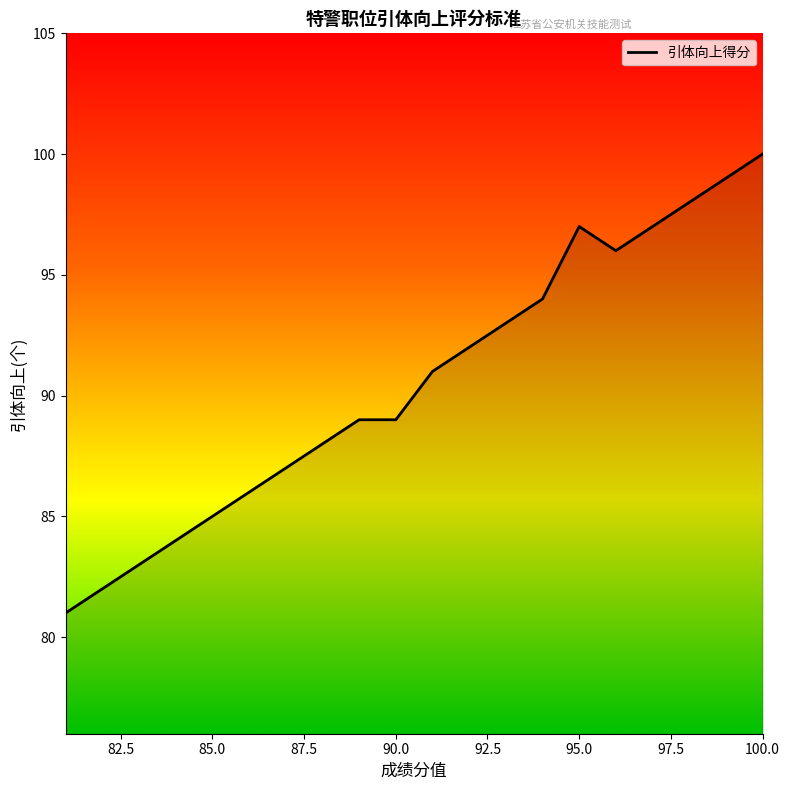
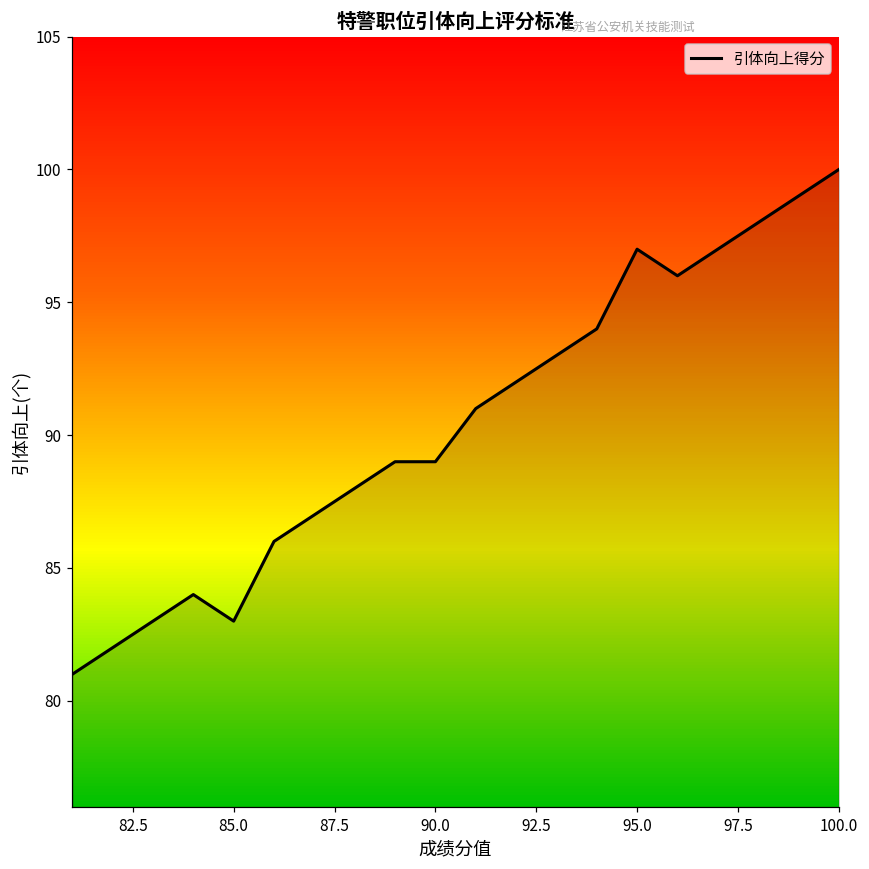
  {
-   "85.0": 85,
+   "85.0": 83,
    "90.0": 89,
    "95.0": 97,
    "100.0": 100
  }
